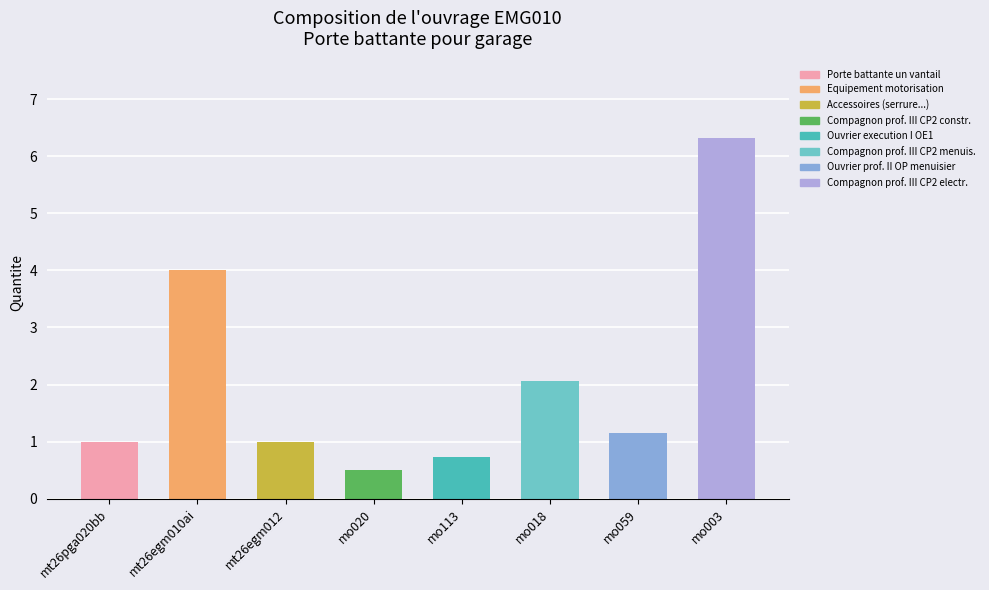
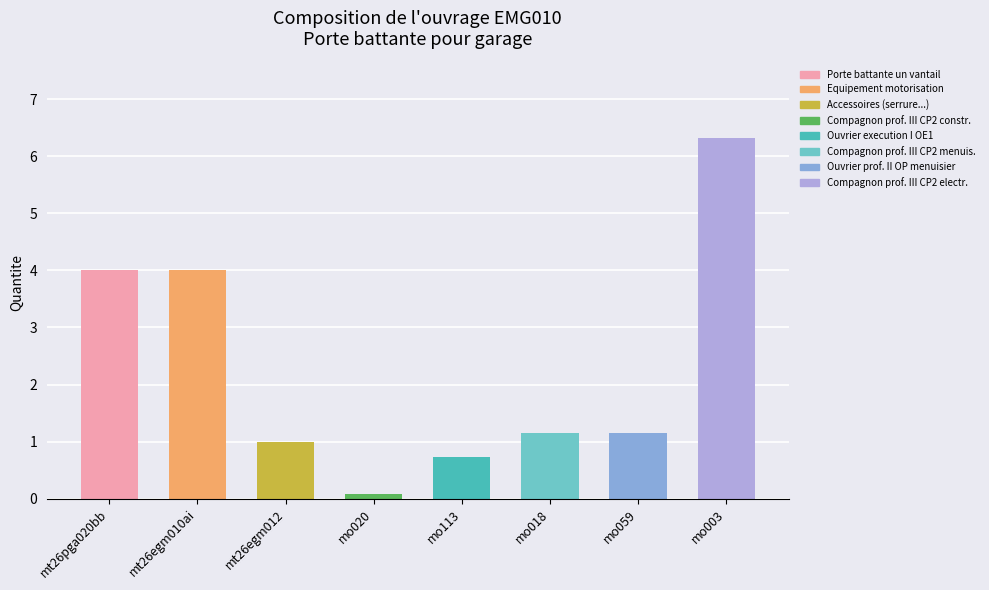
  {
-   "mt26pga020bb": 1,
+   "mt26pga020bb": 4,
    "mt26egm010ai": 4.0,
    "mt26egm012": 1.0,
-   "mo020": 0.5,
+   "mo020": 0.1,
    "mo113": 0.7,
-   "mo018": 2.1,
+   "mo018": 1.2,
    "mo059": 1.2,
    "mo003": 6.3
  }
